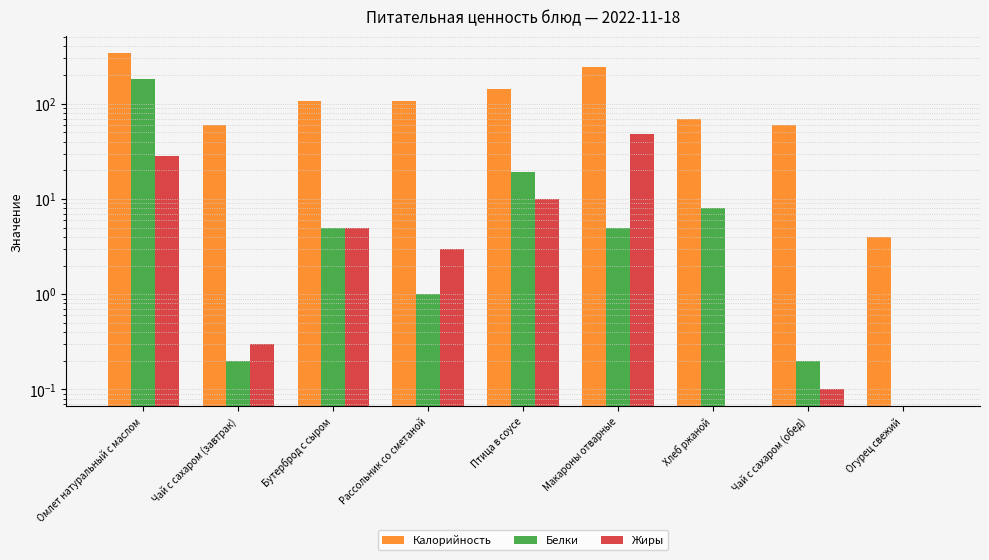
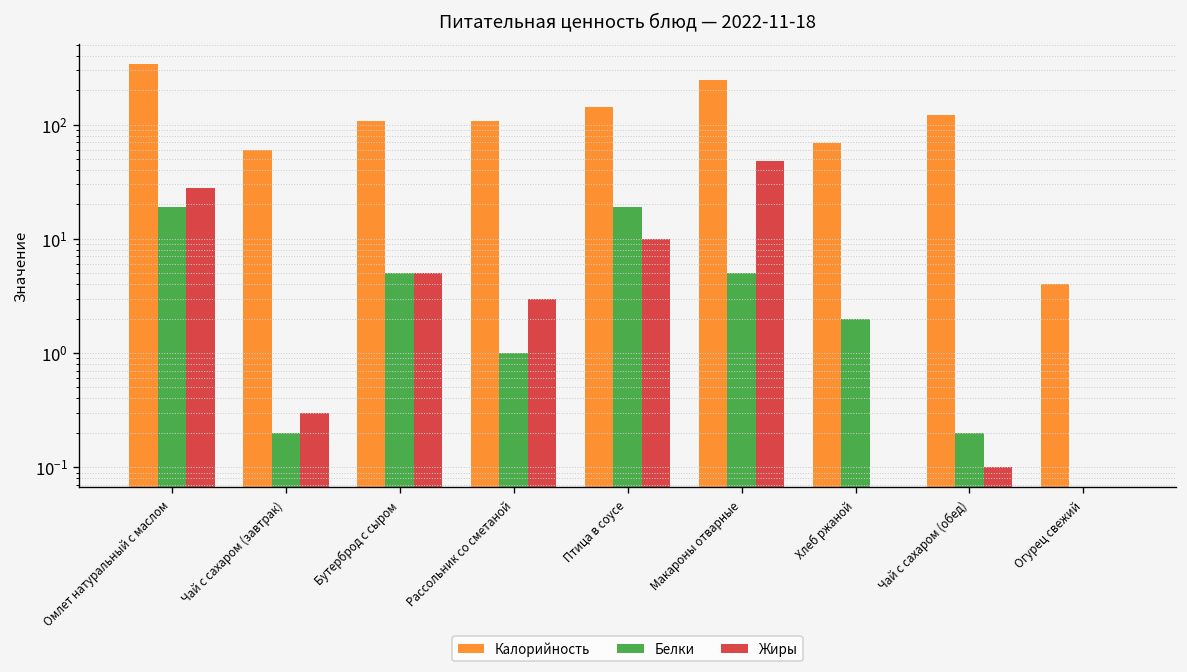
  {
    "Калорийность": {
      "Омлет натуральный с маслом": 340,
      "Чай с сахаром (завтрак)": 60,
      "Бутерброд с сыром": 110,
      "Рассольник со сметаной": 110,
      "Птица в соусе": 140,
      "Макароны отварные": 250,
      "Хлеб ржаной": 70,
-     "Чай с сахаром (обед)": 60,
+     "Чай с сахаром (обед)": 120,
      "Огурец свежий": 4
    },
    "Белки": {
-     "Омлет натуральный с маслом": 180,
+     "Омлет натуральный с маслом": 19,
      "Чай с сахаром (завтрак)": 0.20,
      "Бутерброд с сыром": 5,
      "Рассольник со сметаной": 1,
      "Птица в соусе": 19,
      "Макароны отварные": 5,
-     "Хлеб ржаной": 8,
+     "Хлеб ржаной": 2,
      "Чай с сахаром (обед)": 0.20
    },
    "Жиры": {
      "Омлет натуральный с маслом": 28,
      "Чай с сахаром (завтрак)": 0.30,
      "Бутерброд с сыром": 5,
      "Рассольник со сметаной": 3,
      "Птица в соусе": 10,
      "Макароны отварные": 50,
      "Чай с сахаром (обед)": 0.10
    }
  }
